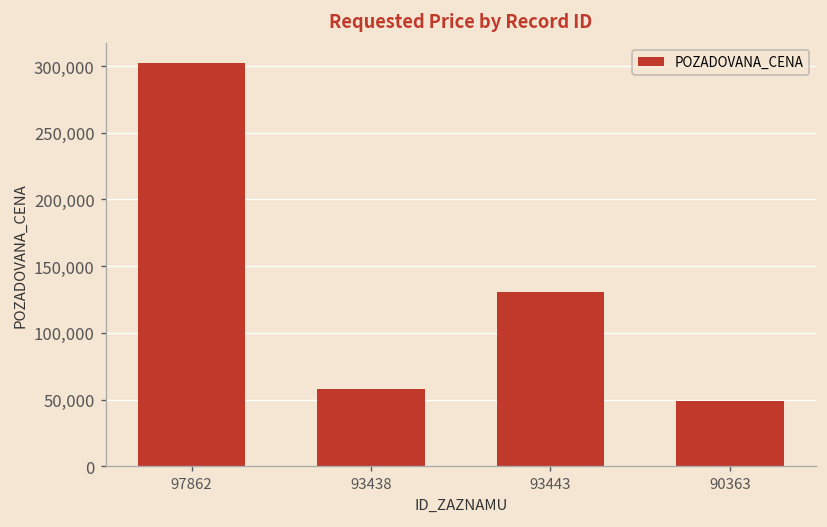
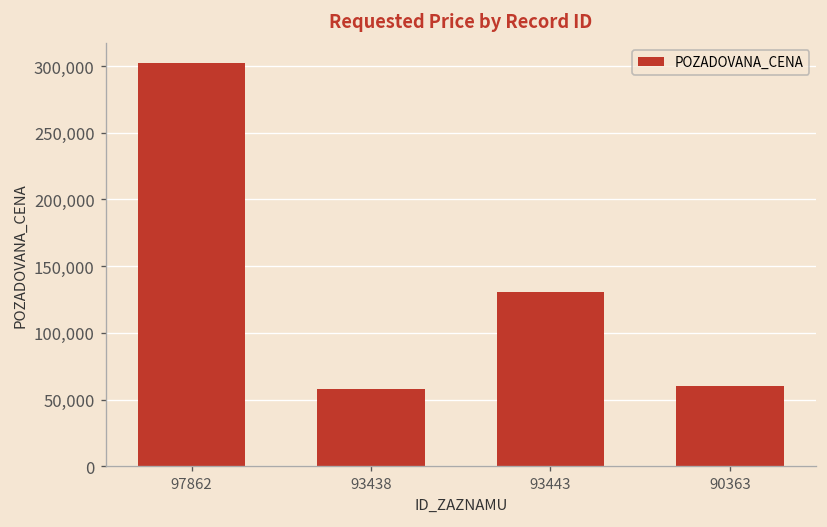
  {
    "97862": "302,000",
    "93438": "58,000",
    "93443": "131,000",
-   "90363": "49,000"
+   "90363": "60,000"
  }
